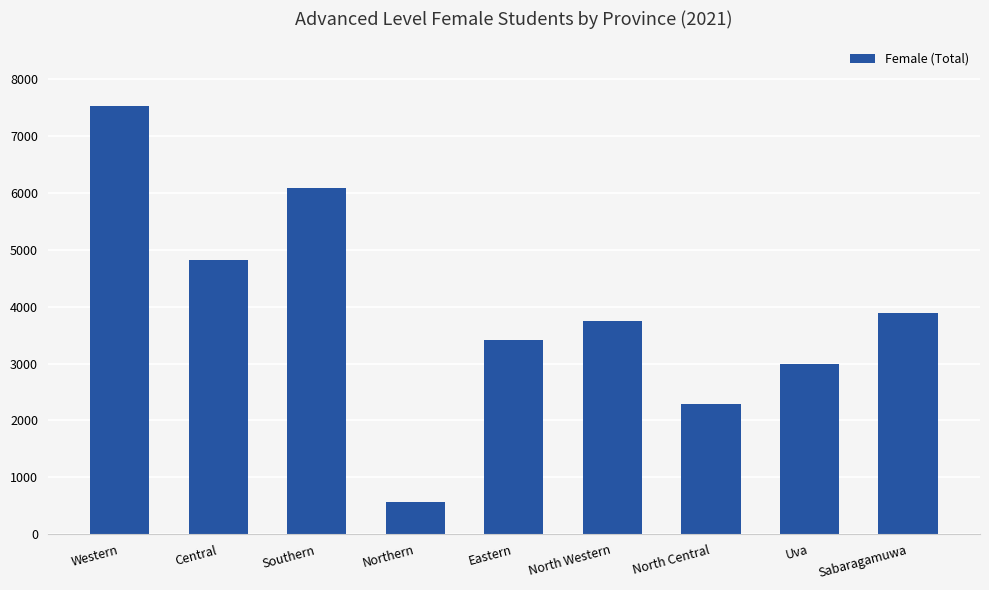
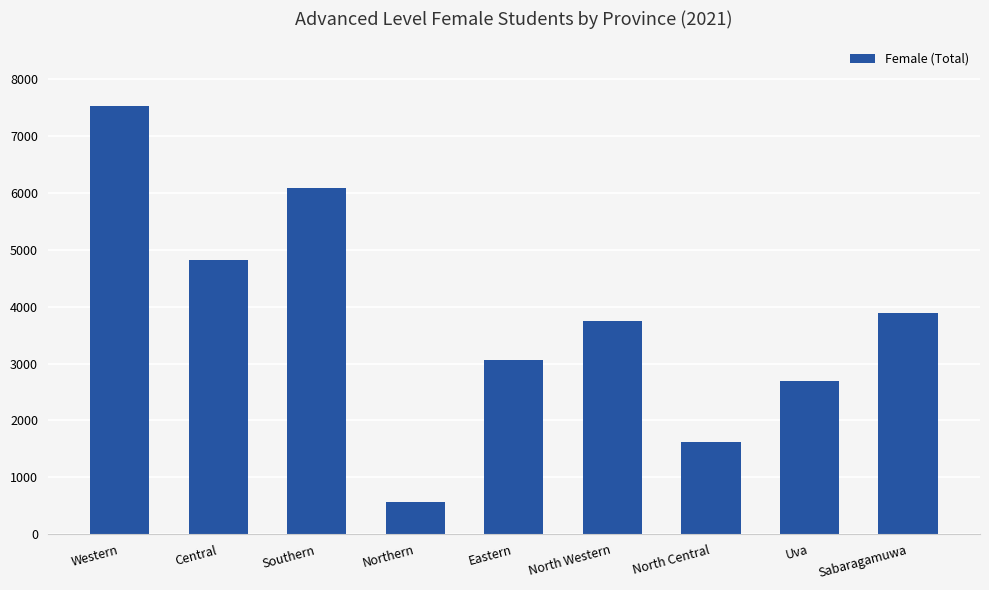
  {
    "Western": 7500,
    "Central": 4800,
    "Southern": 6100,
    "Northern": 600,
-   "Eastern": 3400,
+   "Eastern": 3100,
    "North Western": 3800,
-   "North Central": 2300,
-   "Uva": 3000,
+   "North Central": 1600,
+   "Uva": 2700,
    "Sabaragamuwa": 3900
  }
